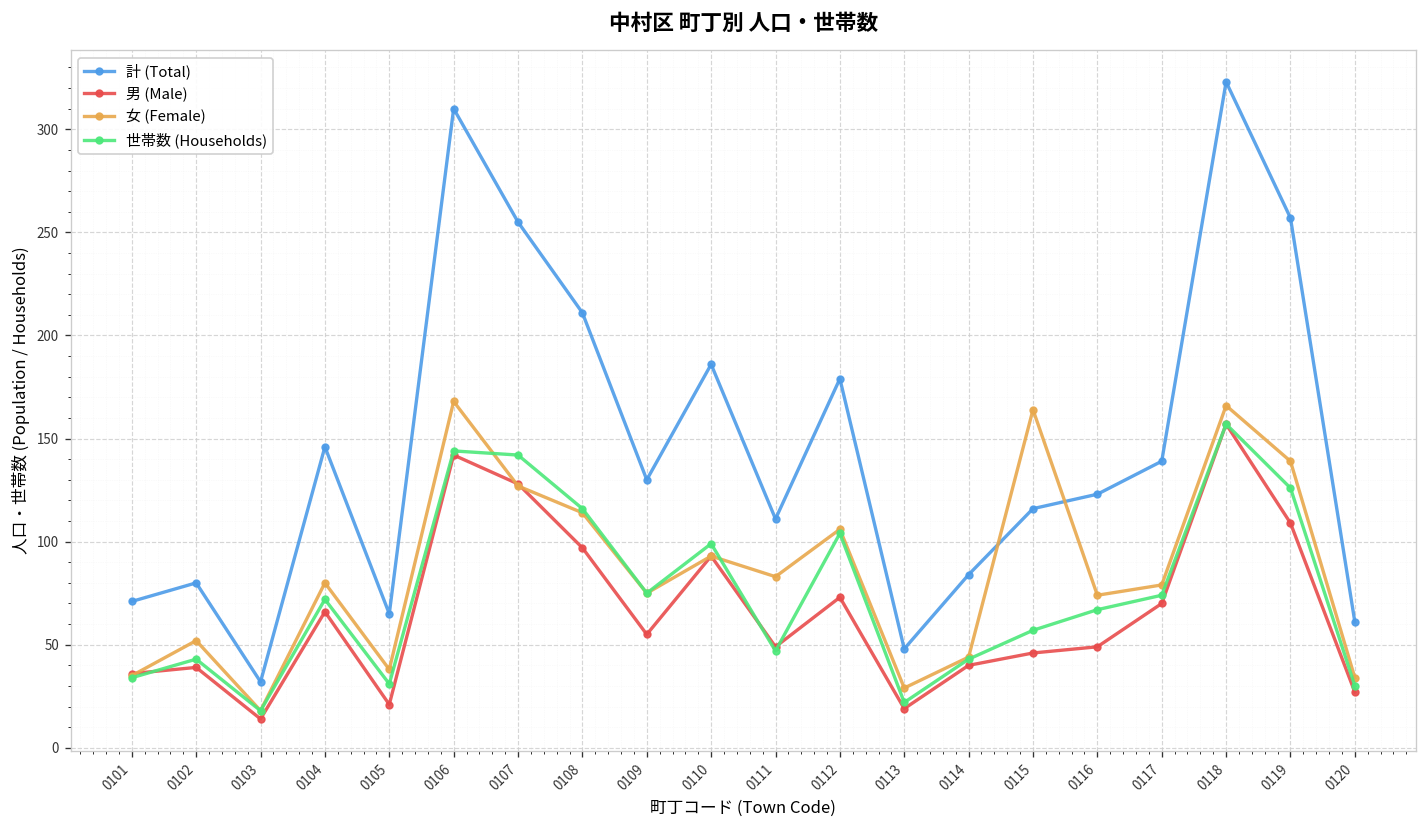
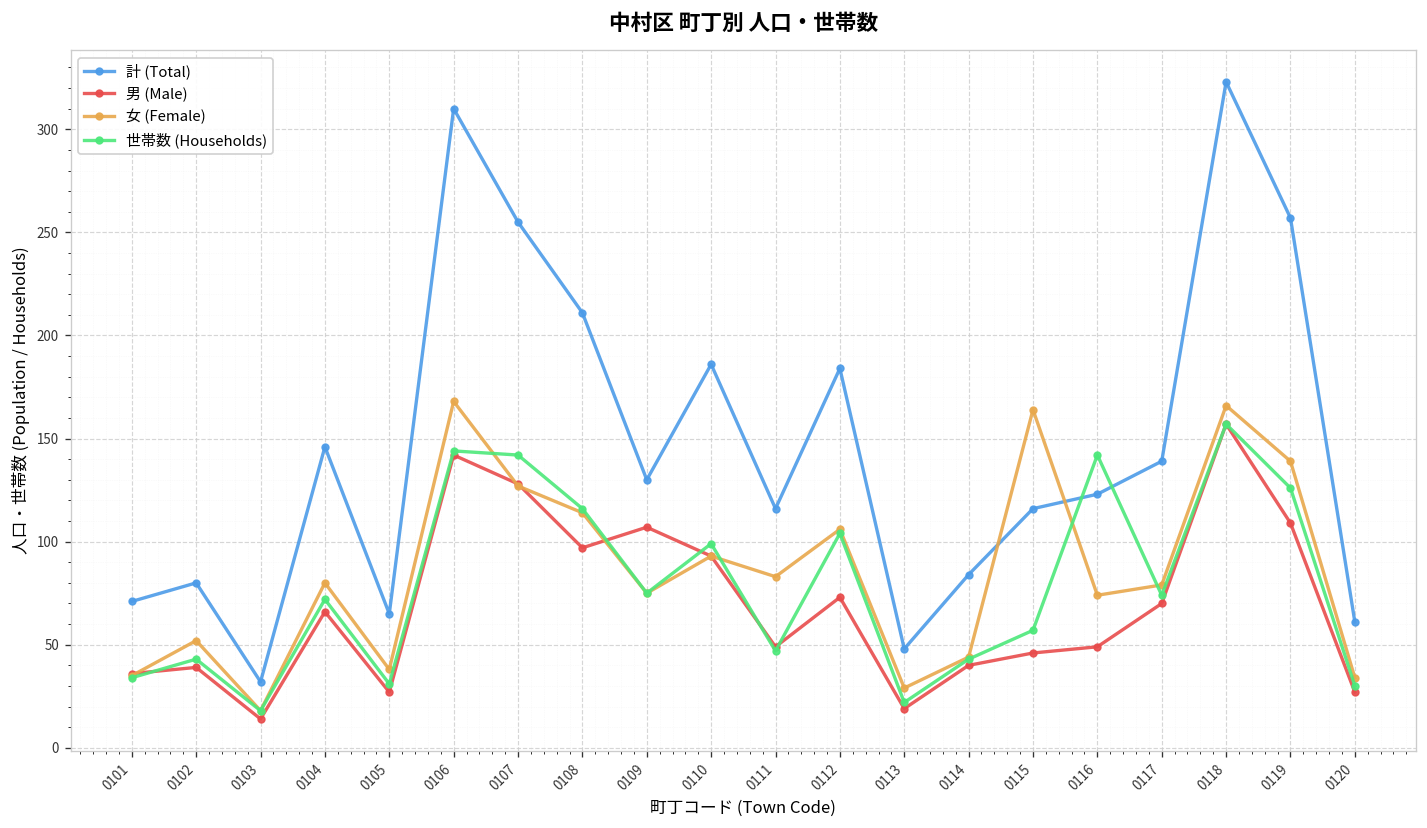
  {
    "計 (Total)": {
      "0101": 71,
      "0102": 80,
      "0103": 32,
      "0104": 146,
      "0105": 65,
      "0106": 310,
      "0107": 255,
      "0108": 211,
      "0109": 130,
      "0110": 186,
-     "0111": 111,
-     "0112": 179,
+     "0111": 116,
+     "0112": 184,
      "0113": 48,
      "0114": 84,
      "0115": 116,
      "0116": 123,
      "0117": 139,
      "0118": 323,
      "0119": 257,
      "0120": 61
    },
    "男 (Male)": {
      "0102": 39,
      "0103": 14,
      "0104": 66,
-     "0105": 21,
+     "0105": 27,
      "0106": 142,
      "0108": 97,
-     "0109": 55,
+     "0109": 107,
      "0111": 49,
      "0112": 73,
      "0113": 19,
      "0114": 40,
      "0115": 46,
      "0116": 49,
      "0117": 70,
      "0119": 109,
      "0120": 27
    },
    "女 (Female)": {
      "0102": 52,
      "0104": 80,
      "0105": 38,
      "0106": 168,
      "0108": 114,
      "0111": 83,
      "0112": 106,
      "0113": 29,
      "0115": 164,
      "0116": 74,
      "0117": 79,
      "0118": 166,
      "0119": 139,
      "0120": 34
    },
    "世帯数 (Households)": {
      "0102": 43,
      "0104": 72,
      "0105": 31,
      "0106": 144,
      "0107": 142,
      "0108": 116,
      "0110": 99,
      "0111": 47,
      "0112": 104,
      "0113": 22,
      "0115": 57,
-     "0116": 67,
+     "0116": 142,
      "0117": 74,
      "0119": 126,
      "0120": 30
    }
  }
